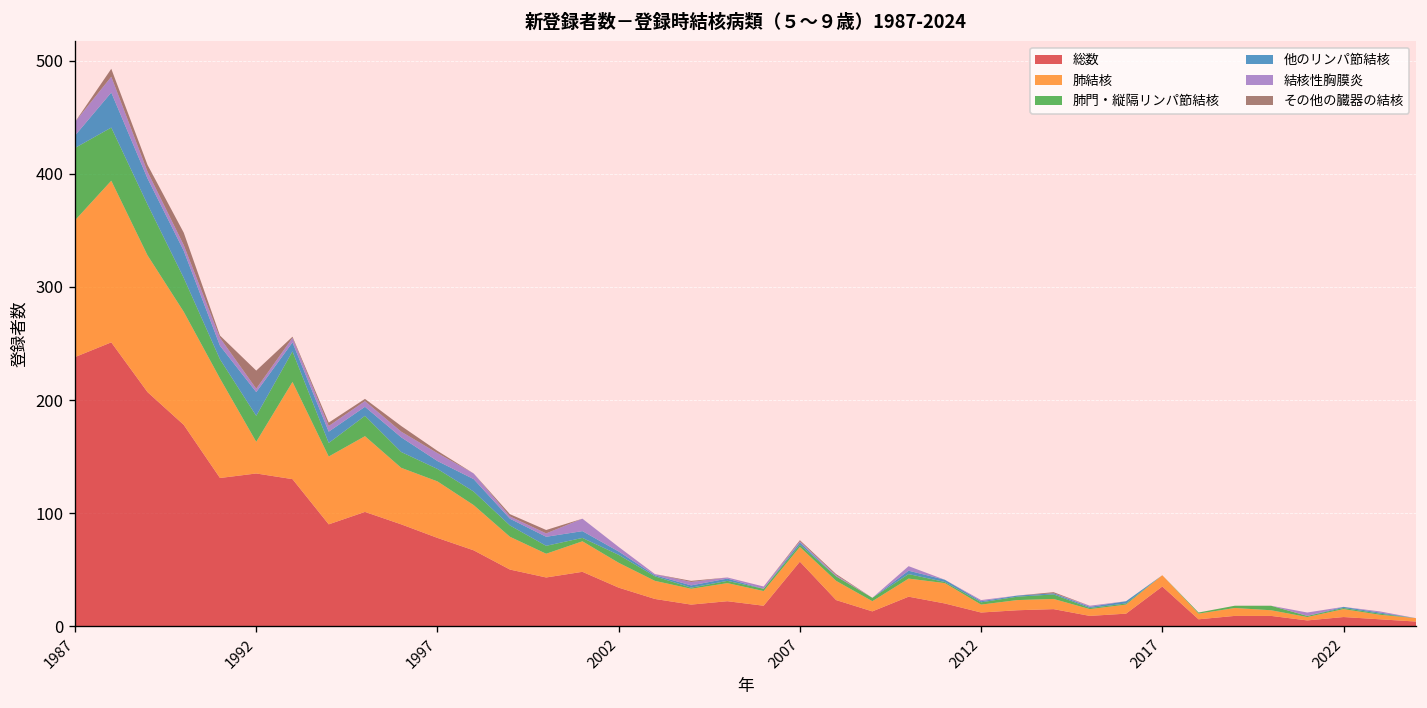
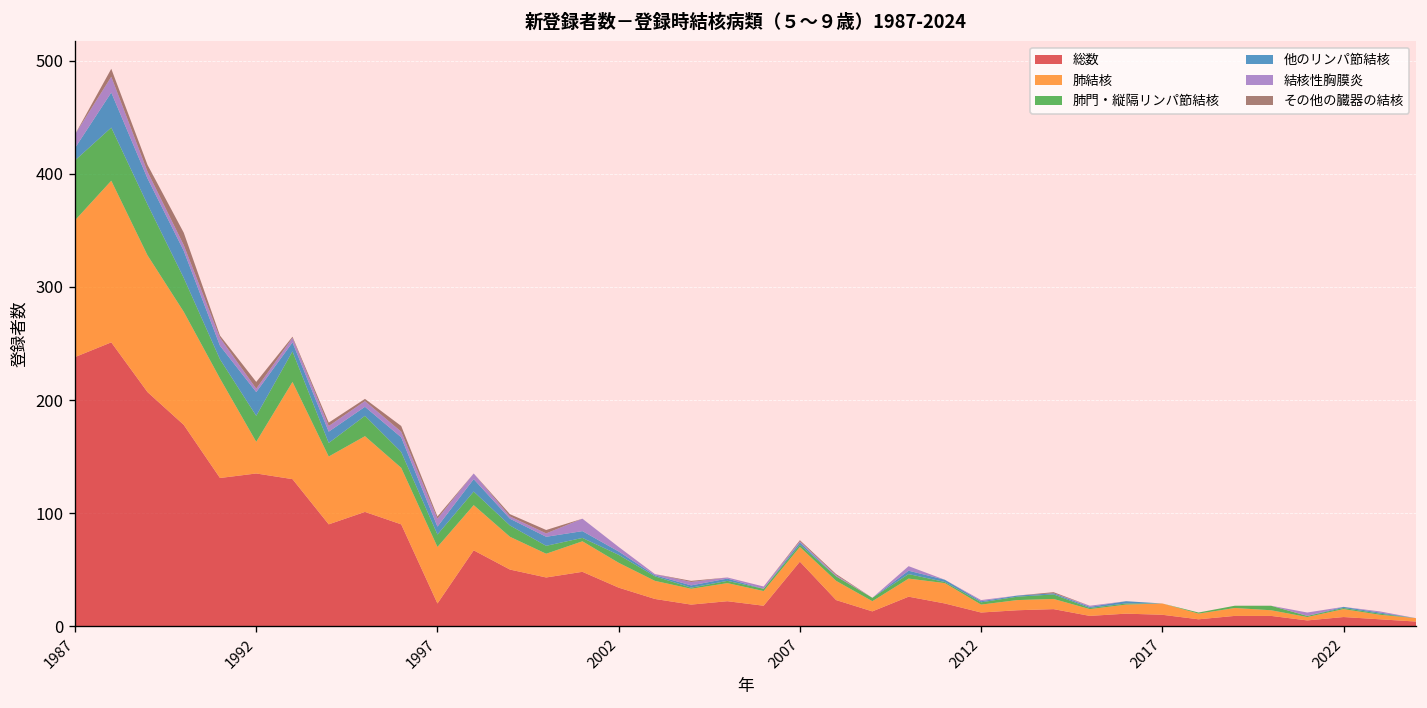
  {
    "総数": {
      "1987": 240,
      "1992": 140,
-     "1997": 80,
+     "1997": 20,
      "2002": 30,
      "2007": 60,
      "2012": 10,
-     "2017": 40,
+     "2017": 10,
      "2022": 10
    },
    "肺結核": {
      "1987": 120,
      "1992": 30,
      "1997": 50,
      "2002": 20
    },
    "肺門・縦隔リンパ節結核": {
-     "1987": 60,
+     "1987": 50,
      "1992": 20,
      "1997": 10,
      "2002": 10
    },
    "他のリンパ節結核": {
      "1987": 10,
      "1992": 20,
      "1997": 10,
      "2002": 0
    },
    "結核性胸膜炎": {
      "1992": 0
    },
    "その他の臓器の結核": {
-     "1992": 20
+     "1992": 10
    }
  }
